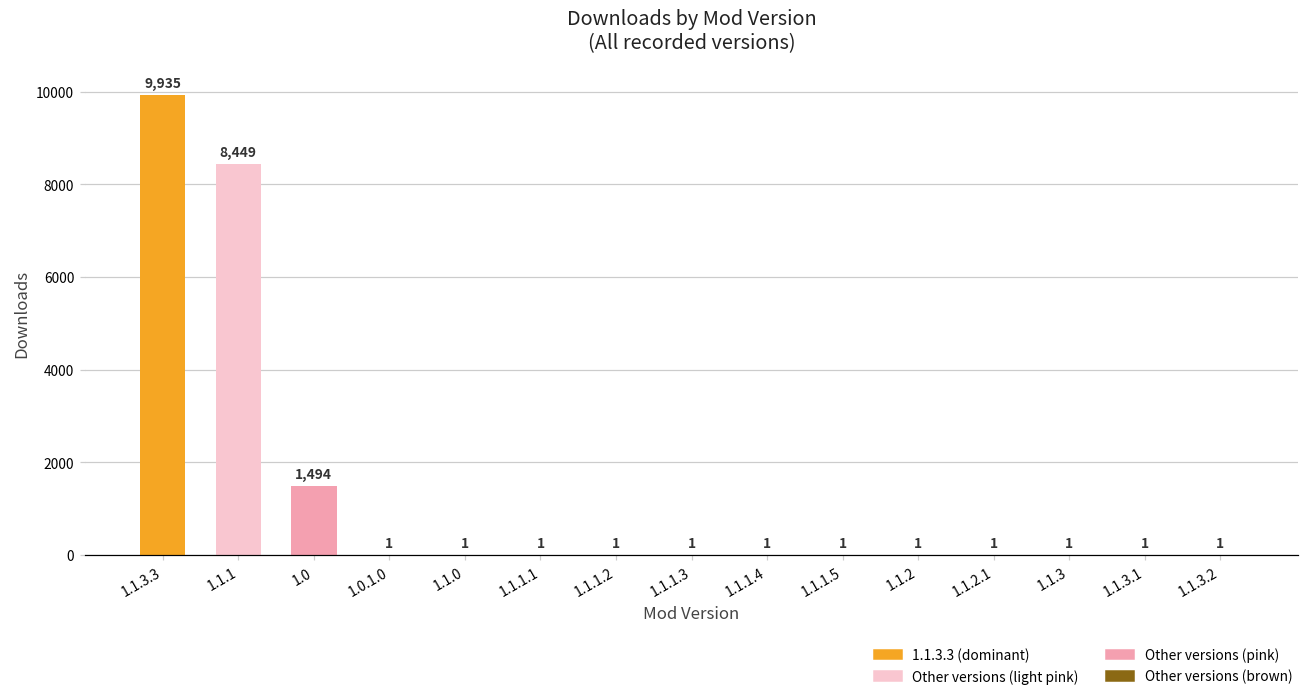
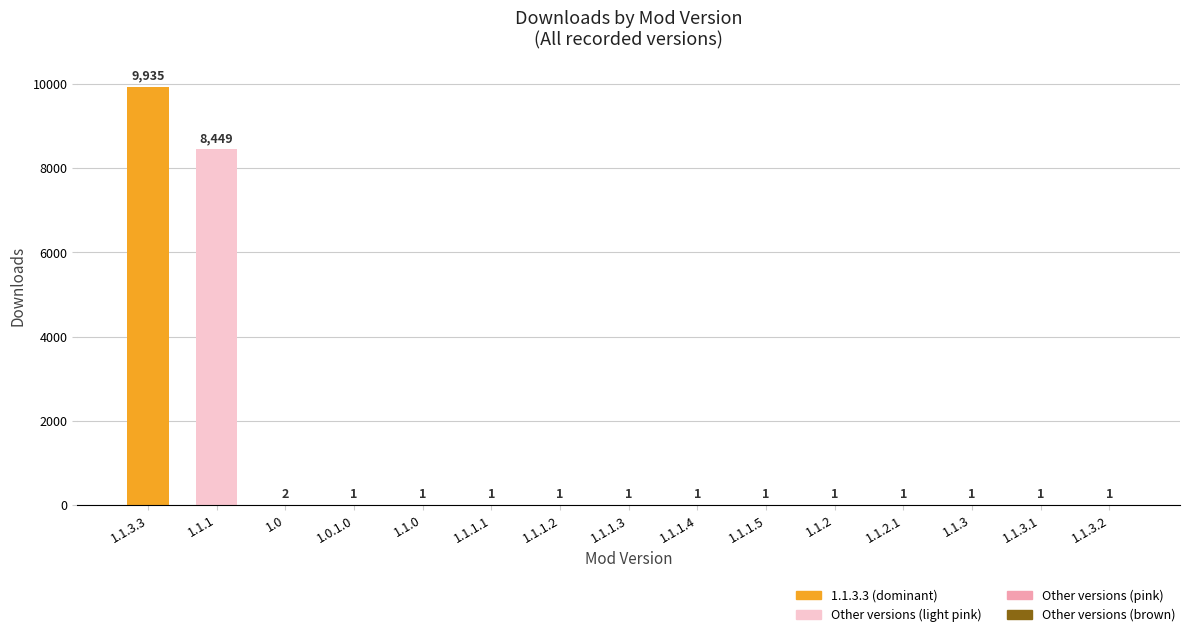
  {
    "1.1.3.3": "9,935",
    "1.1.1": "8,449",
-   "1.0": "1,494",
+   "1.0": "2",
    "1.0.1.0": "1",
    "1.1.0": "1",
    "1.1.1.1": "1",
    "1.1.1.2": "1",
    "1.1.1.3": "1",
    "1.1.1.4": "1",
    "1.1.1.5": "1",
    "1.1.2": "1",
    "1.1.2.1": "1",
    "1.1.3": "1",
    "1.1.3.1": "1",
    "1.1.3.2": "1"
  }
